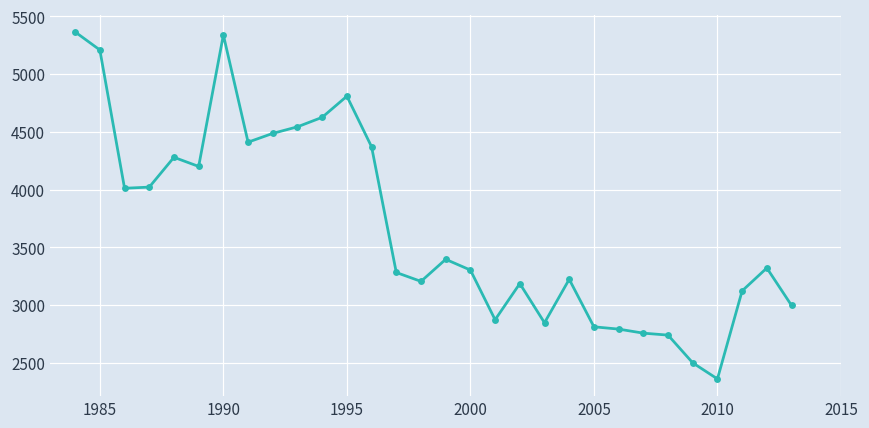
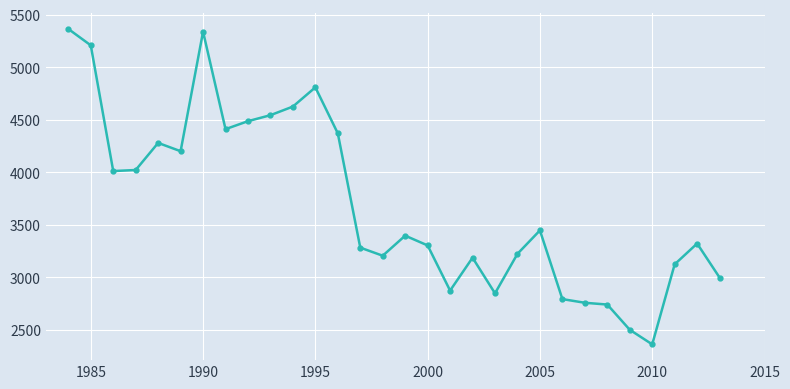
  {
    "1985": 5210,
    "1990": 5340,
    "1995": 4810,
    "2000": 3300,
-   "2005": 2810,
+   "2005": 3450,
    "2010": 2360
  }
